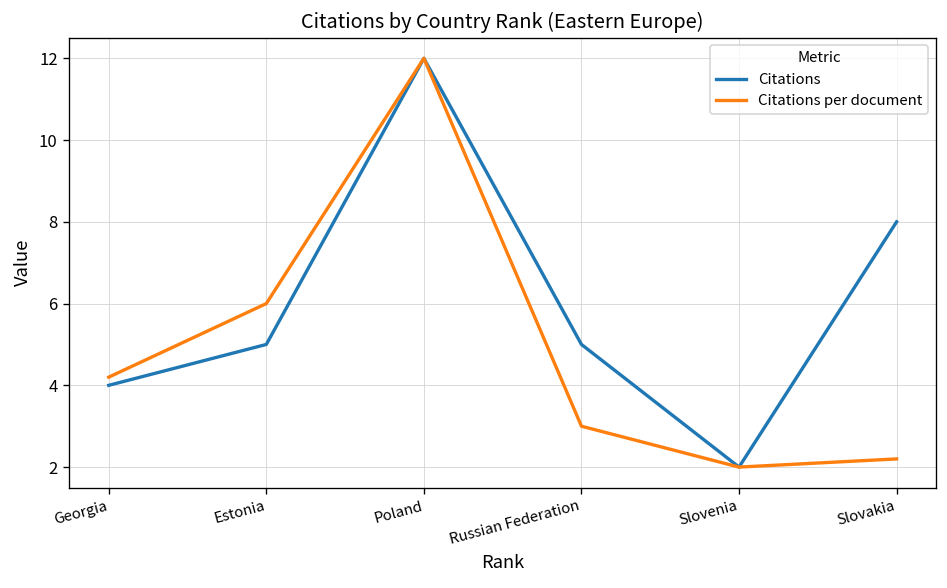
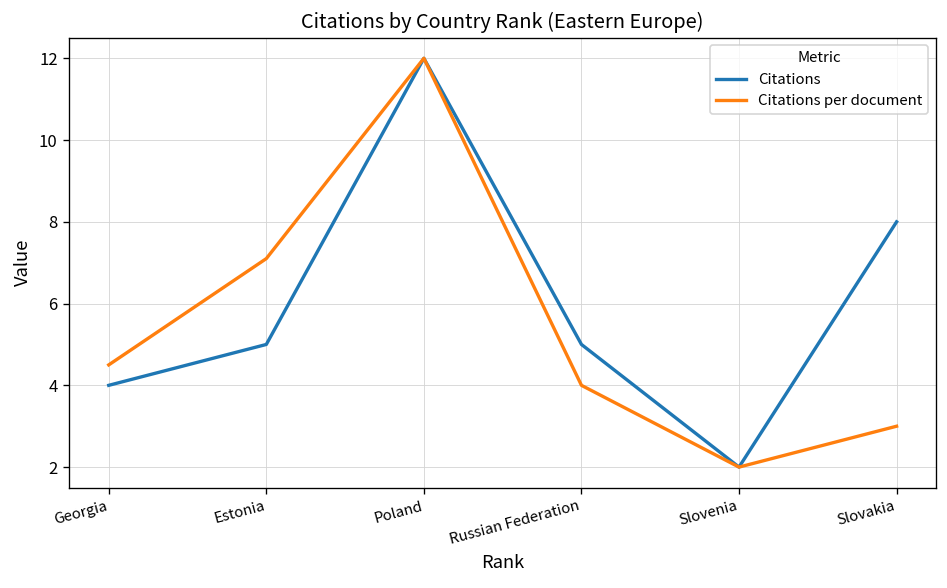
  {
    "Citations": {
      "Georgia": 4.0,
      "Estonia": 5.0,
      "Russian Federation": 5.0,
      "Slovakia": 8.0
    },
    "Citations per document": {
-     "Georgia": 4.2,
-     "Estonia": 6.0,
-     "Russian Federation": 3,
-     "Slovakia": 2.2
+     "Georgia": 4.5,
+     "Estonia": 7.1,
+     "Russian Federation": 4,
+     "Slovakia": 3.0
    }
  }
